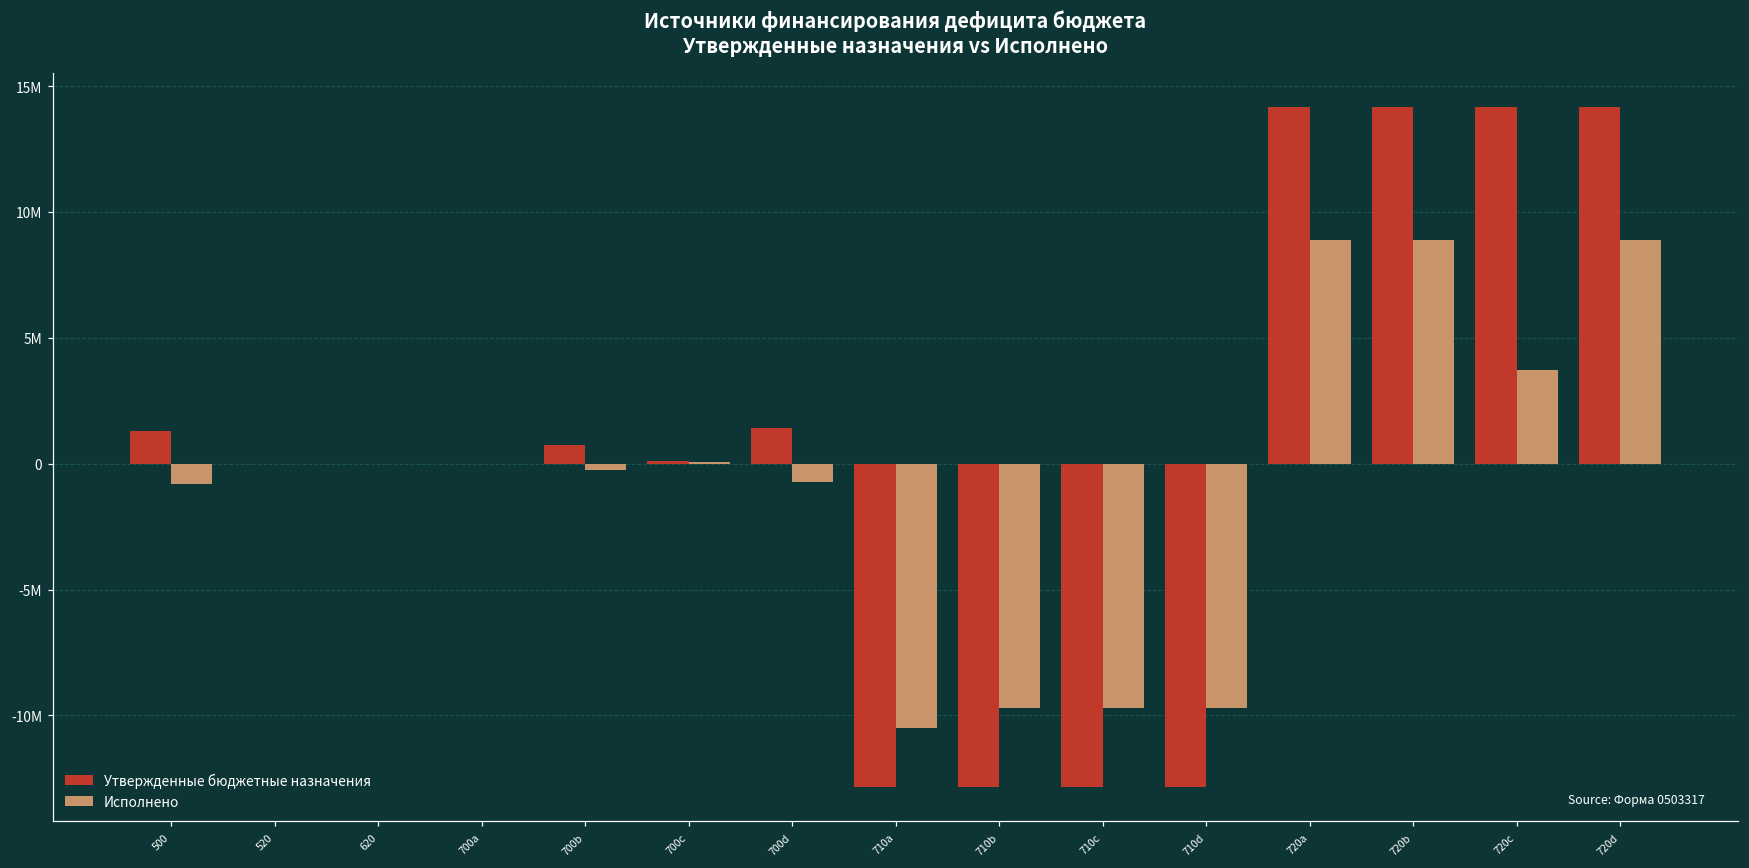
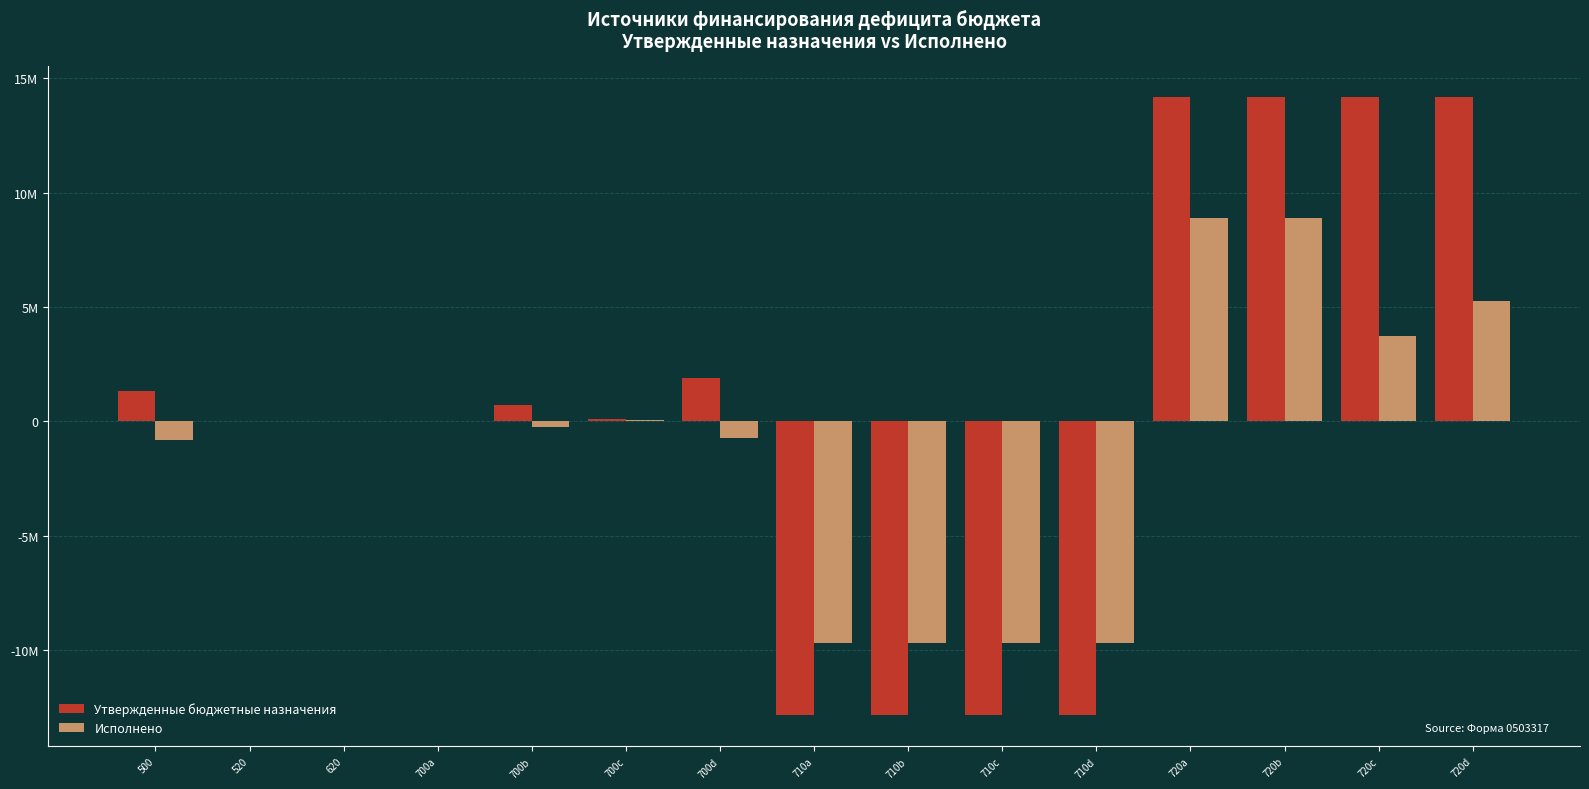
  {
    "Утвержденные бюджетные назначения": {
      "500": 1300000,
      "520": 0,
      "620": 0,
      "700a": 0,
      "700b": 700000,
-     "700d": 1400000,
+     "700d": 1900000,
      "710a": -12900000,
      "710b": -12900000,
      "710c": -12900000,
      "710d": -12900000,
      "720a": 14200000,
      "720b": 14200000,
      "720c": 14200000,
      "720d": 14200000
    },
    "Исполнено": {
      "500": -800000,
      "520": 0,
      "620": 0,
      "700a": 0,
      "700b": -200000,
      "700d": -700000,
-     "710a": -10500000,
+     "710a": -9700000,
      "710b": -9700000,
      "710c": -9700000,
      "710d": -9700000,
      "720a": 8900000,
      "720b": 8900000,
      "720c": 3700000,
-     "720d": 8900000
+     "720d": 5200000
    }
  }
